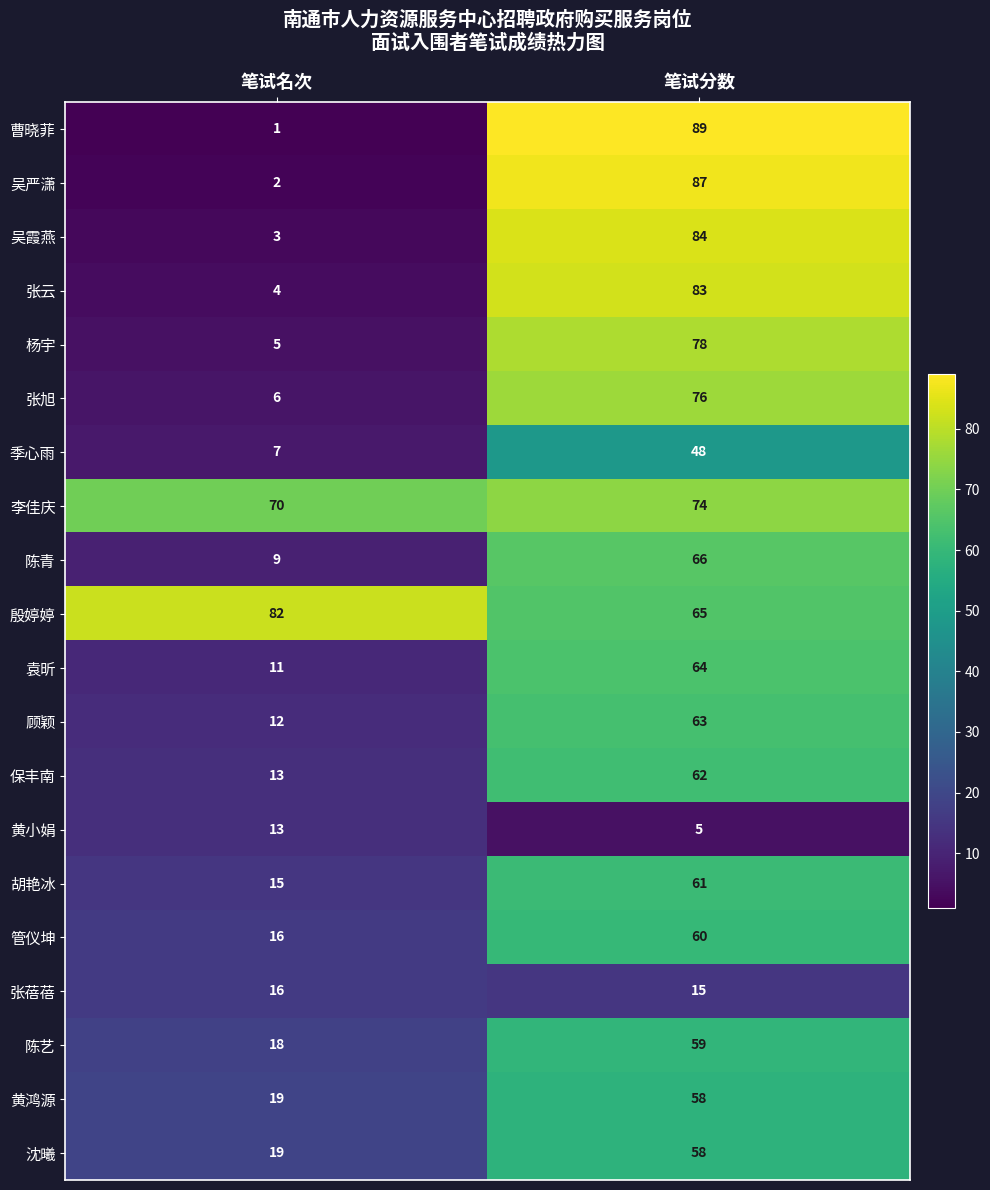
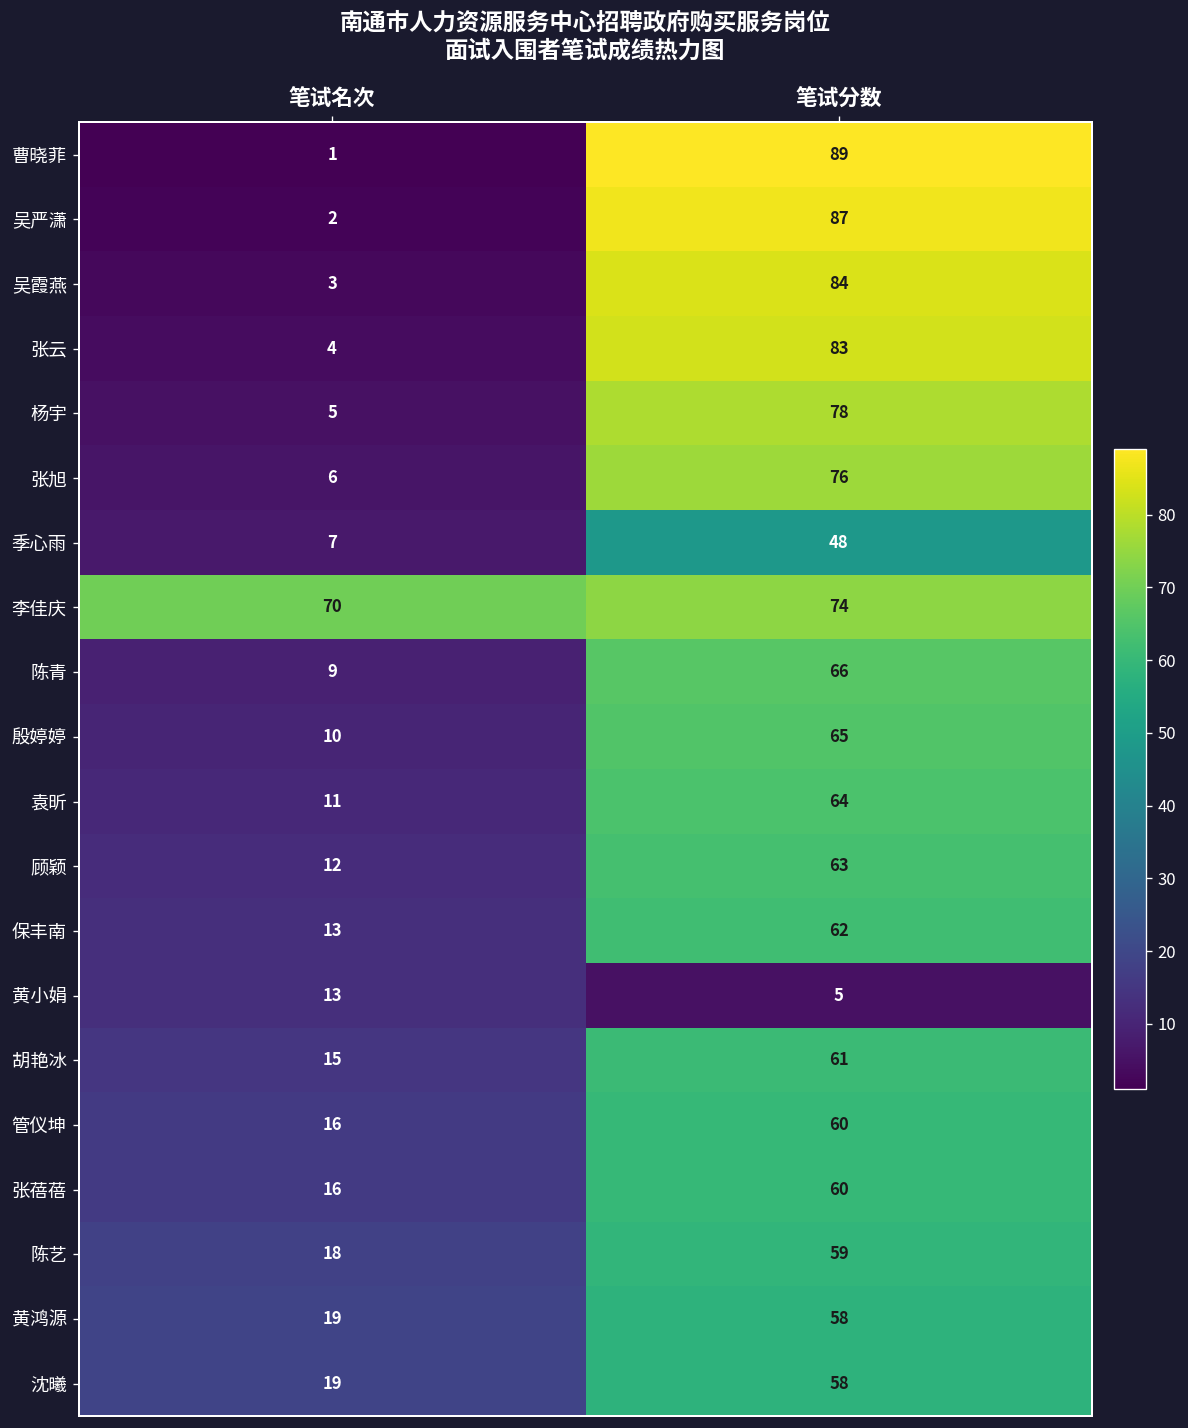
  {
    "曹晓菲": {
      "笔试名次": 1,
      "笔试分数": 89
    },
    "吴严潇": {
      "笔试名次": 2,
      "笔试分数": 87
    },
    "吴霞燕": {
      "笔试名次": 3,
      "笔试分数": 84
    },
    "张云": {
      "笔试名次": 4,
      "笔试分数": 83
    },
    "杨宇": {
      "笔试名次": 5,
      "笔试分数": 78
    },
    "张旭": {
      "笔试名次": 6,
      "笔试分数": 76
    },
    "季心雨": {
      "笔试名次": 7,
      "笔试分数": 48
    },
    "李佳庆": {
      "笔试名次": 70,
      "笔试分数": 74
    },
    "陈青": {
      "笔试名次": 9,
      "笔试分数": 66
    },
    "殷婷婷": {
-     "笔试名次": 82,
+     "笔试名次": 10,
      "笔试分数": 65
    },
    "袁昕": {
      "笔试名次": 11,
      "笔试分数": 64
    },
    "顾颖": {
      "笔试名次": 12,
      "笔试分数": 63
    },
    "保丰南": {
      "笔试名次": 13,
      "笔试分数": 62
    },
    "黄小娟": {
      "笔试名次": 13,
      "笔试分数": 5
    },
    "胡艳冰": {
      "笔试名次": 15,
      "笔试分数": 61
    },
    "管仪坤": {
      "笔试名次": 16,
      "笔试分数": 60
    },
    "张蓓蓓": {
      "笔试名次": 16,
-     "笔试分数": 15
+     "笔试分数": 60
    },
    "陈艺": {
      "笔试名次": 18,
      "笔试分数": 59
    },
    "黄鸿源": {
      "笔试名次": 19,
      "笔试分数": 58
    },
    "沈曦": {
      "笔试名次": 19,
      "笔试分数": 58
    }
  }
